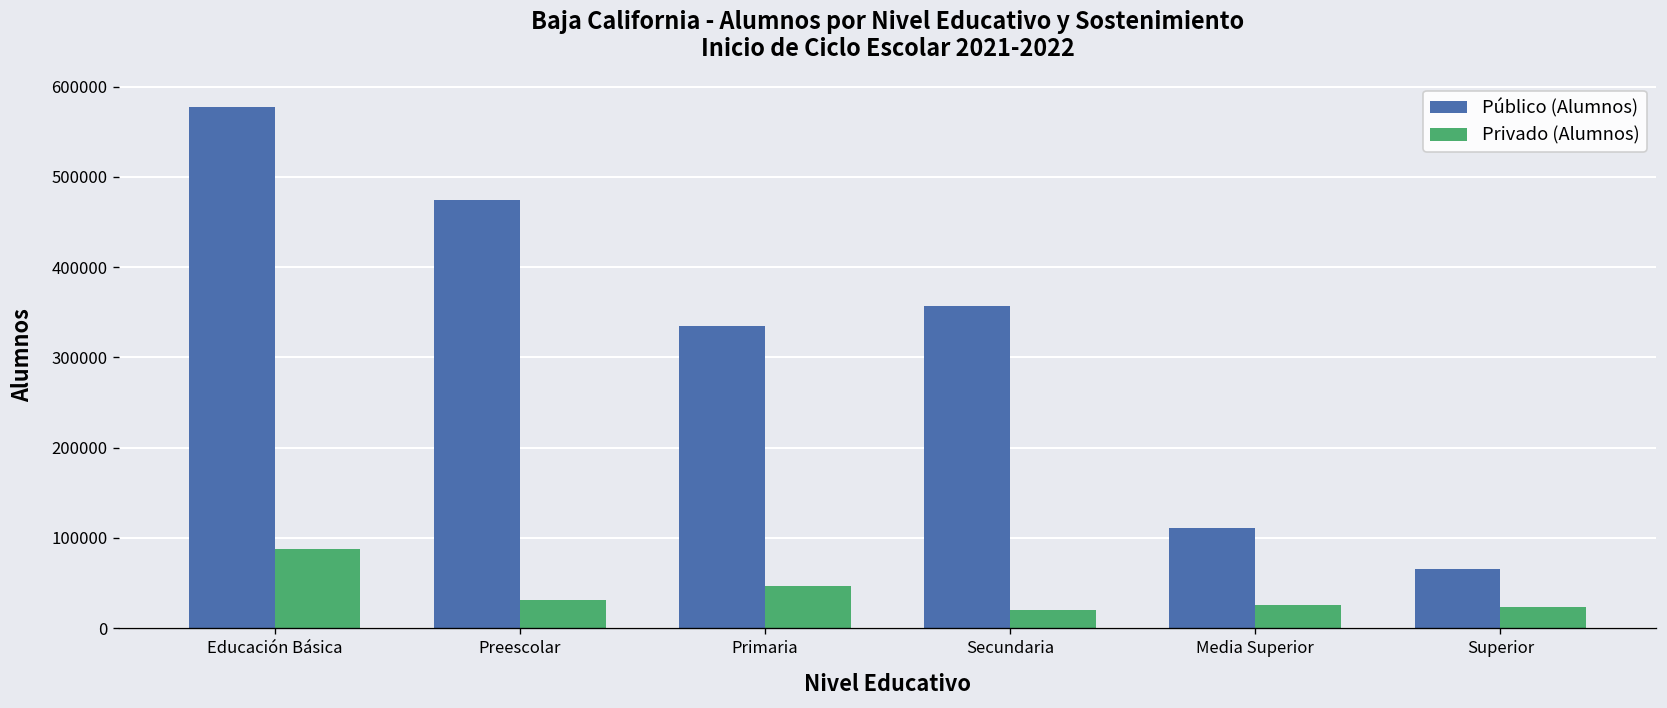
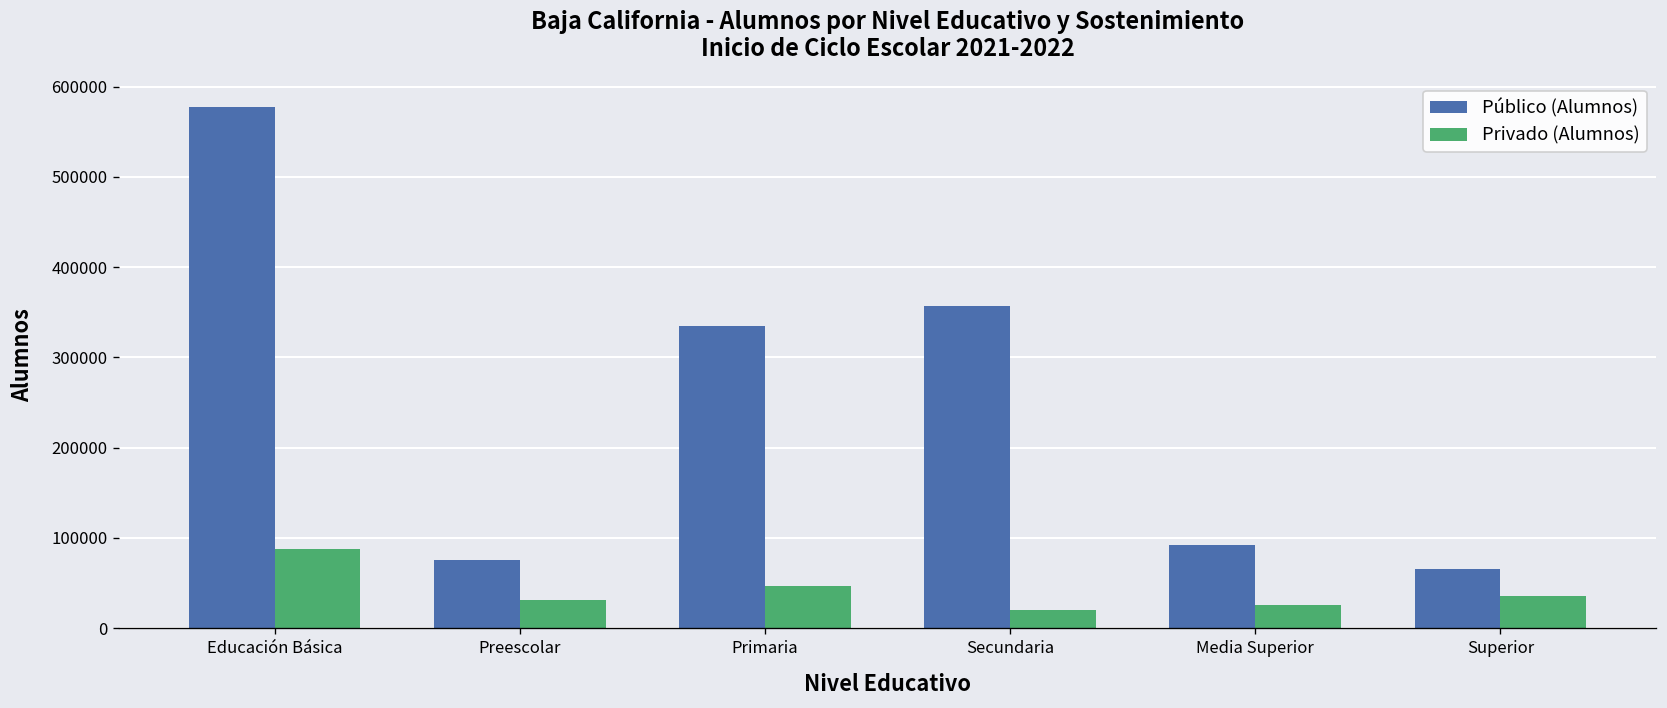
  {
    "Público (Alumnos)": {
      "Educación Básica": 580000,
-     "Preescolar": 470000,
+     "Preescolar": 80000,
      "Primaria": 330000,
      "Secundaria": 360000,
-     "Media Superior": 110000,
+     "Media Superior": 90000,
      "Superior": 70000
    },
    "Privado (Alumnos)": {
      "Educación Básica": 90000,
      "Preescolar": 30000,
      "Primaria": 50000,
      "Secundaria": 20000,
      "Media Superior": 30000,
-     "Superior": 20000
+     "Superior": 40000
    }
  }
